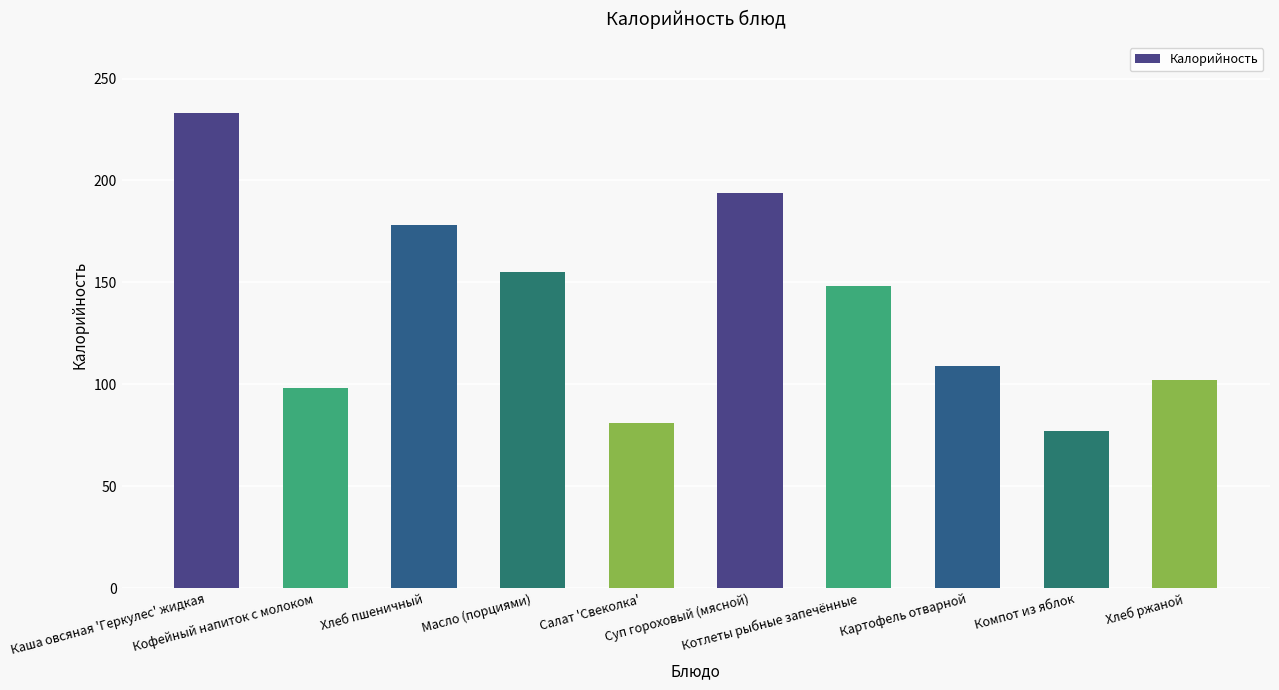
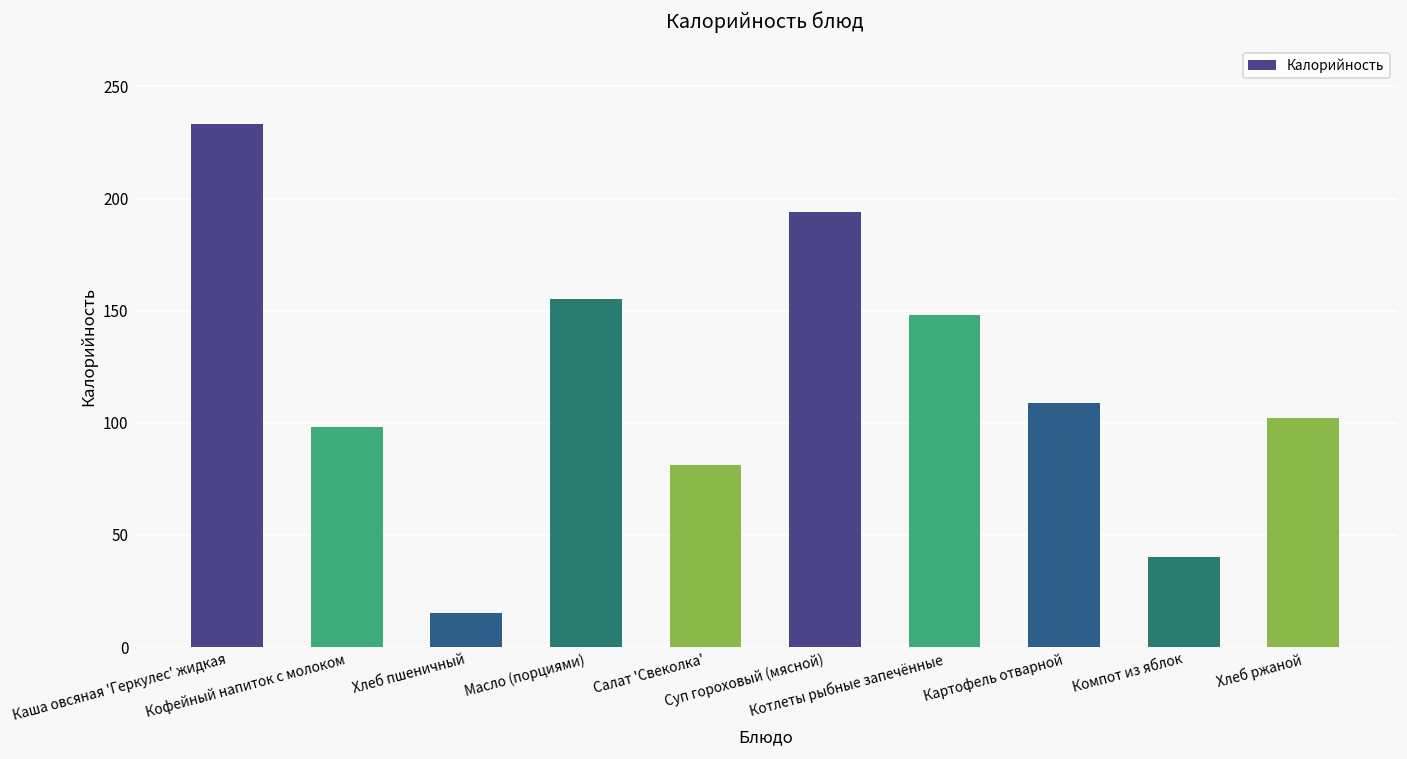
  {
    "Каша овсяная 'Геркулес' жидкая": 233,
    "Кофейный напиток с молоком": 98,
-   "Хлеб пшеничный": 178,
+   "Хлеб пшеничный": 15,
    "Масло (порциями)": 155,
    "Салат 'Свеколка'": 81,
    "Суп гороховый (мясной)": 194,
    "Котлеты рыбные запечённые": 148,
    "Картофель отварной": 109,
-   "Компот из яблок": 77,
+   "Компот из яблок": 40,
    "Хлеб ржаной": 102
  }
